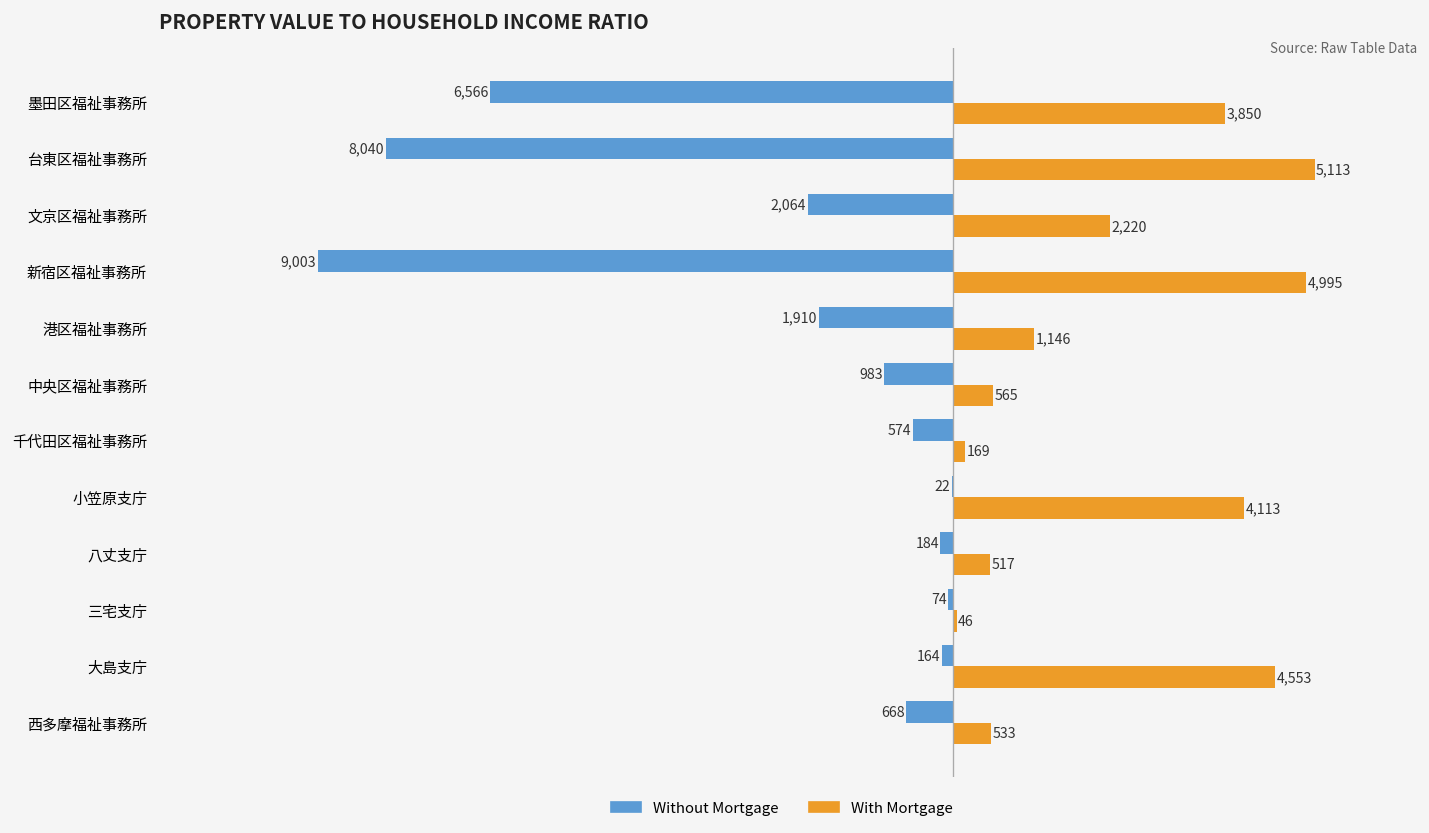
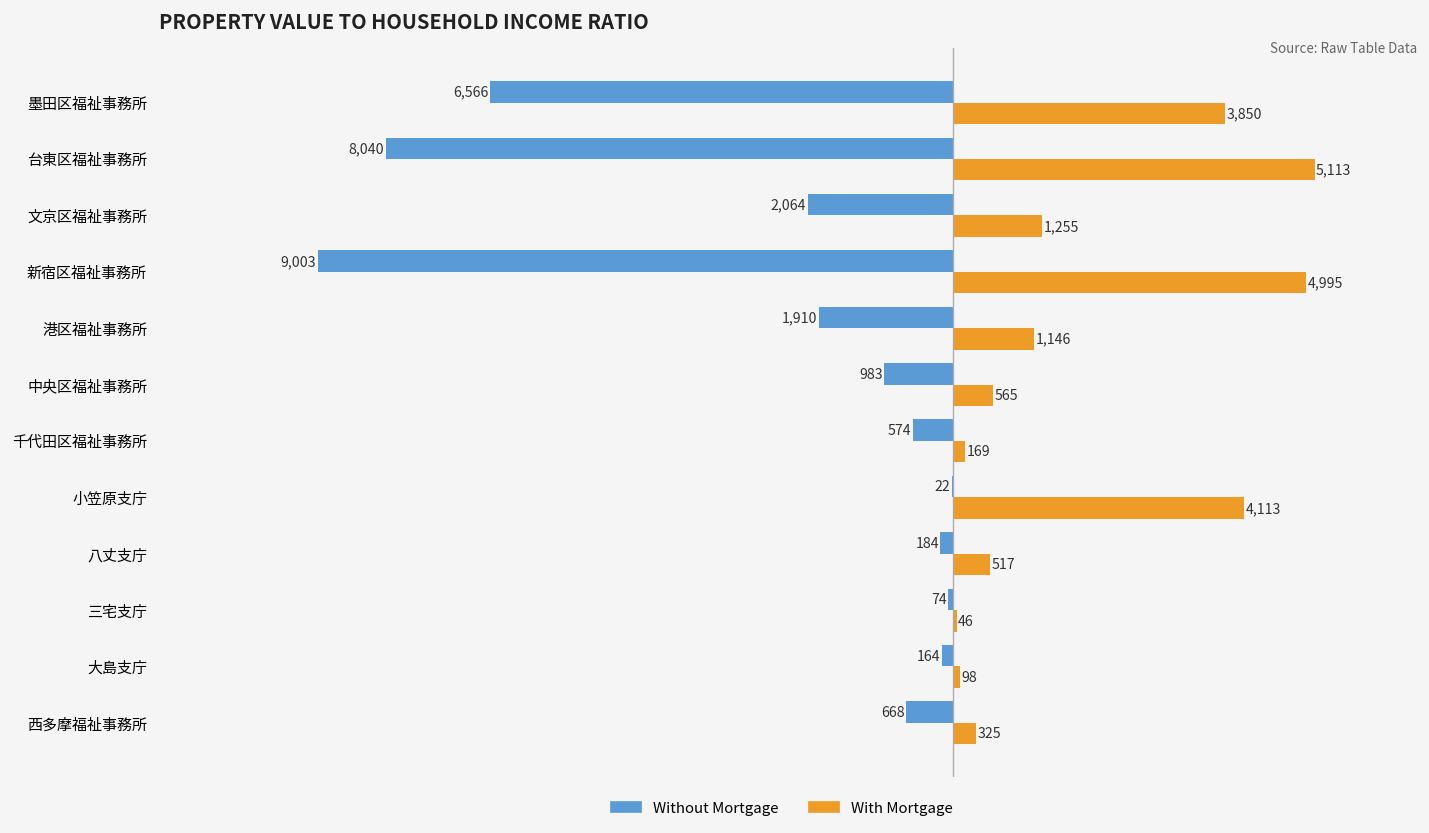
  {
    "With Mortgage": {
      "墨田区福祉事務所": "3,850",
      "台東区福祉事務所": "5,113",
-     "文京区福祉事務所": "2,220",
+     "文京区福祉事務所": "1,255",
      "新宿区福祉事務所": "4,995",
      "港区福祉事務所": "1,146",
      "中央区福祉事務所": "565",
      "千代田区福祉事務所": "169",
      "小笠原支庁": "4,113",
      "八丈支庁": "517",
      "三宅支庁": "46",
-     "大島支庁": "4,553",
-     "西多摩福祉事務所": "533"
+     "大島支庁": "98",
+     "西多摩福祉事務所": "325"
    }
  }
